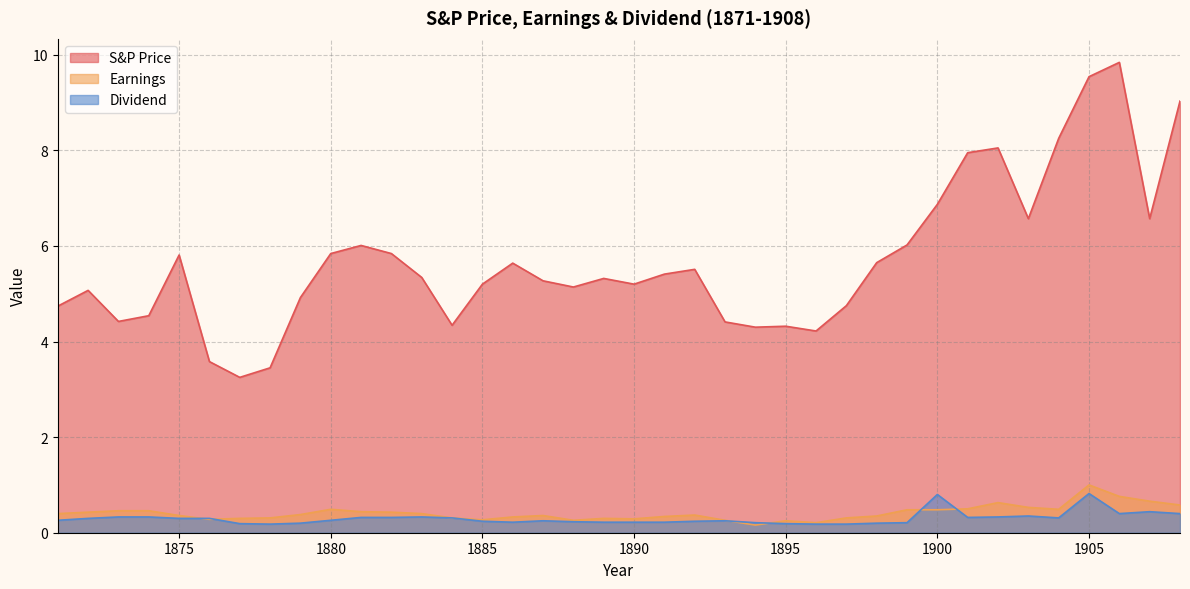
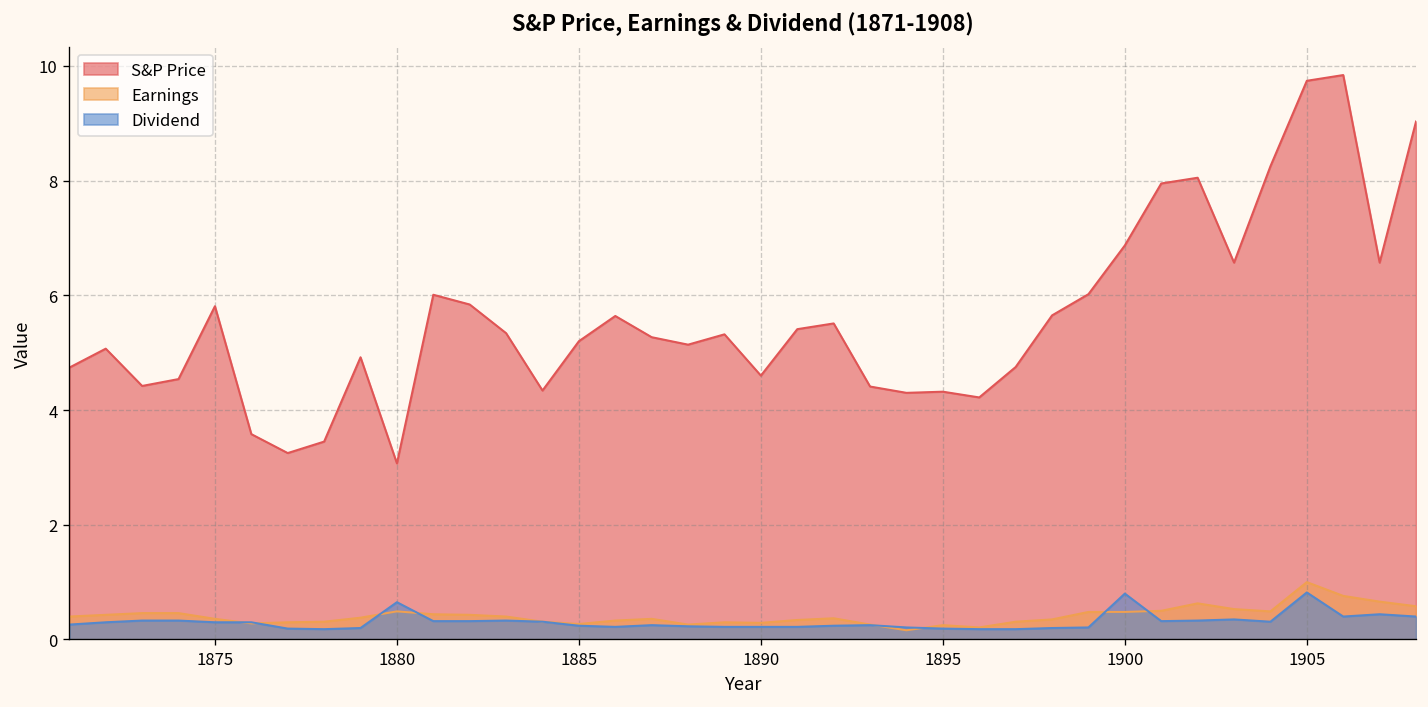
  {
    "S&P Price": {
      "1875": 5.8,
-     "1880": 5.8,
+     "1880": 3.1,
      "1885": 5.2,
-     "1890": 5.2,
+     "1890": 4.6,
      "1895": 4.3,
      "1900": 6.9,
-     "1905": 9.5
+     "1905": 9.7
    },
    "Earnings": {
      "1875": 0.4,
      "1880": 0.5,
      "1890": 0.3,
      "1895": 0.3,
      "1900": 0.5,
      "1905": 1.0
    },
    "Dividend": {
      "1875": 0.3,
-     "1880": 0.3,
+     "1880": 0.7,
      "1890": 0.2,
      "1895": 0.2,
      "1900": 0.8,
      "1905": 0.8
    }
  }
